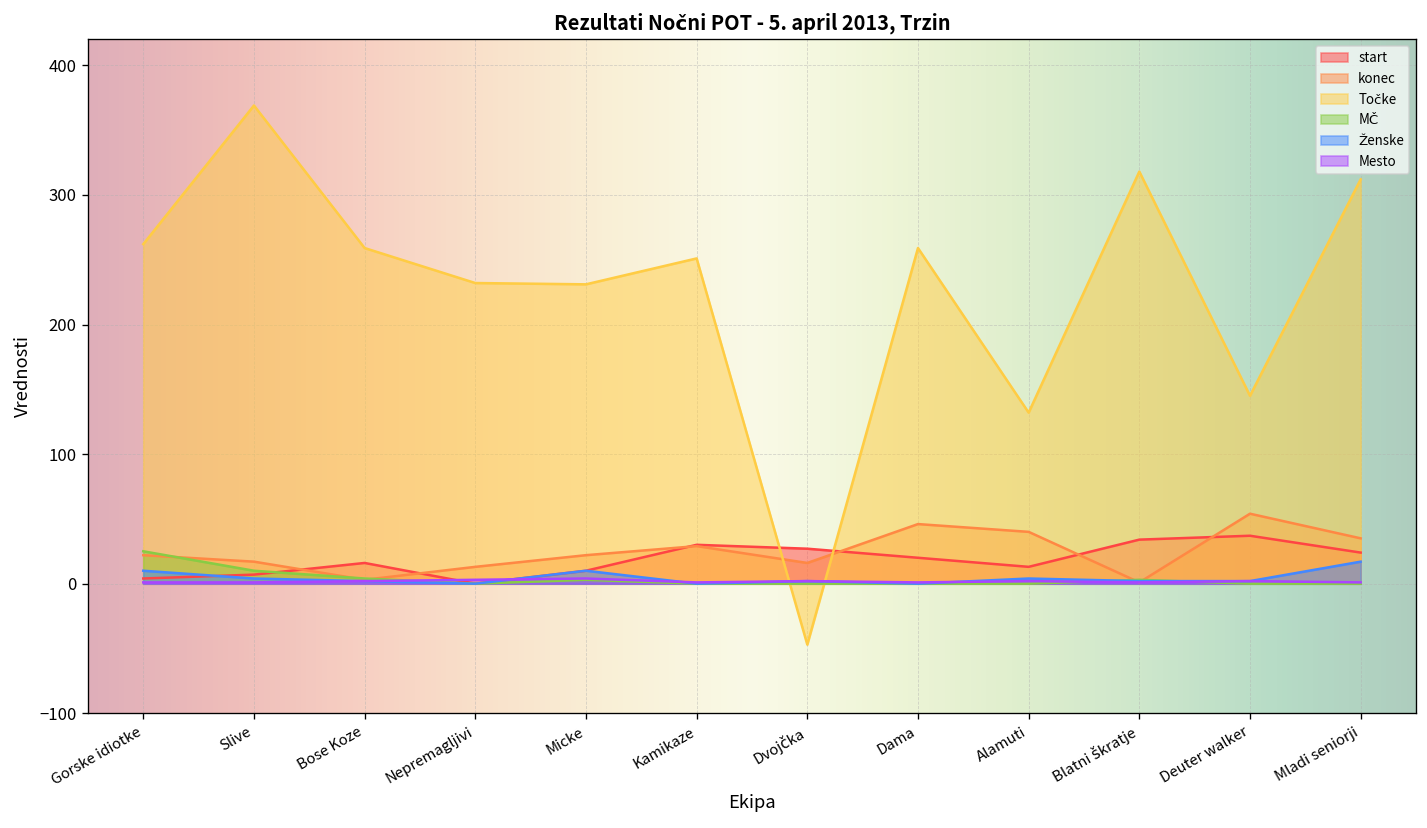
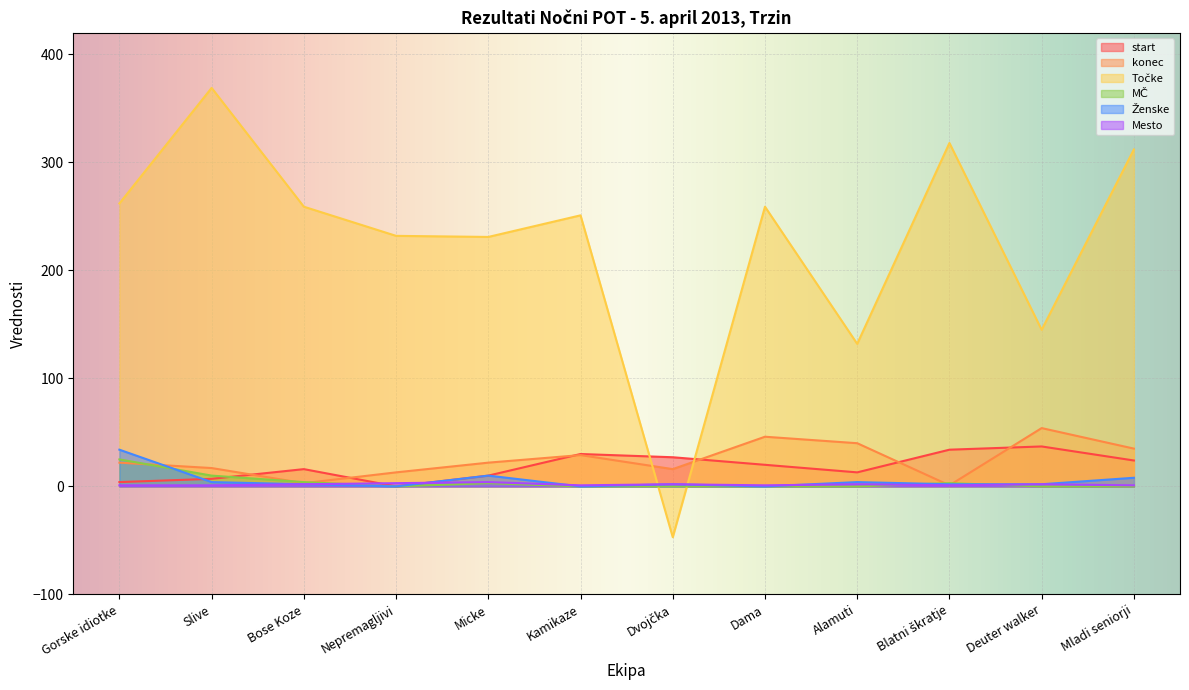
  {
    "MČ": {
      "Gorske idiotke": 25,
      "Slive": 10
    },
    "Ženske": {
-     "Gorske idiotke": 10,
+     "Gorske idiotke": 34,
      "Slive": 4,
-     "Mladi seniorji": 17
+     "Mladi seniorji": 8
    },
    "Mesto": {
      "Gorske idiotke": 1,
      "Slive": 1,
      "Nepremagljivi": 3
    }
  }
